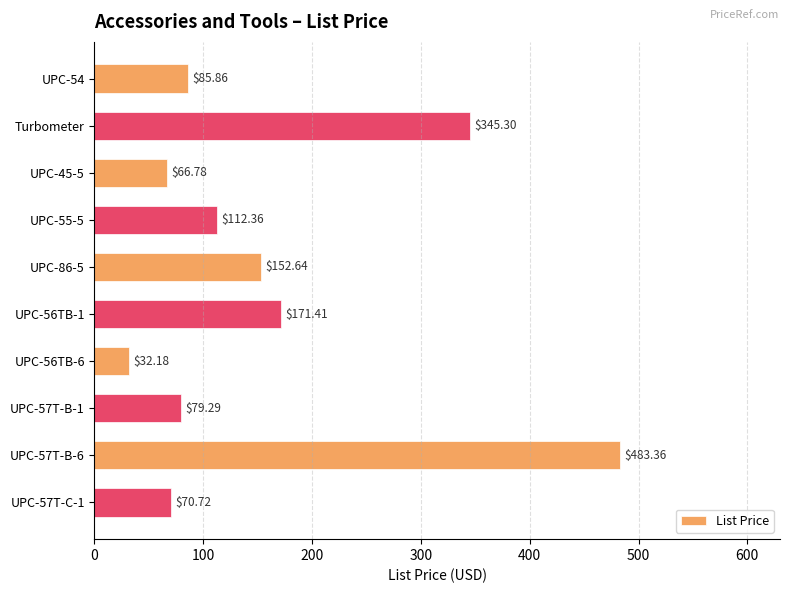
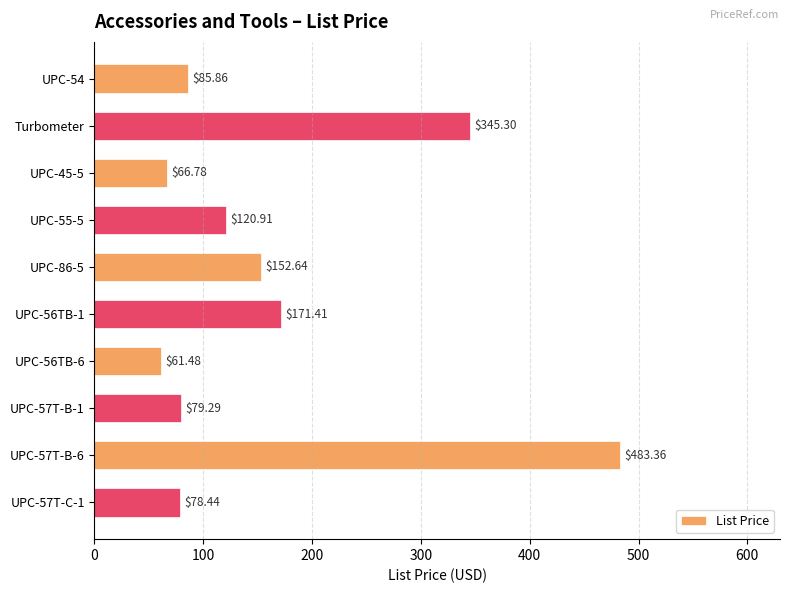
  {
    "UPC-54": "$85.86",
    "Turbometer": "$345.30",
    "UPC-45-5": "$66.78",
-   "UPC-55-5": "$112.36",
+   "UPC-55-5": "$120.91",
    "UPC-86-5": "$152.64",
    "UPC-56TB-1": "$171.41",
-   "UPC-56TB-6": "$32.18",
+   "UPC-56TB-6": "$61.48",
    "UPC-57T-B-1": "$79.29",
    "UPC-57T-B-6": "$483.36",
-   "UPC-57T-C-1": "$70.72"
+   "UPC-57T-C-1": "$78.44"
  }
